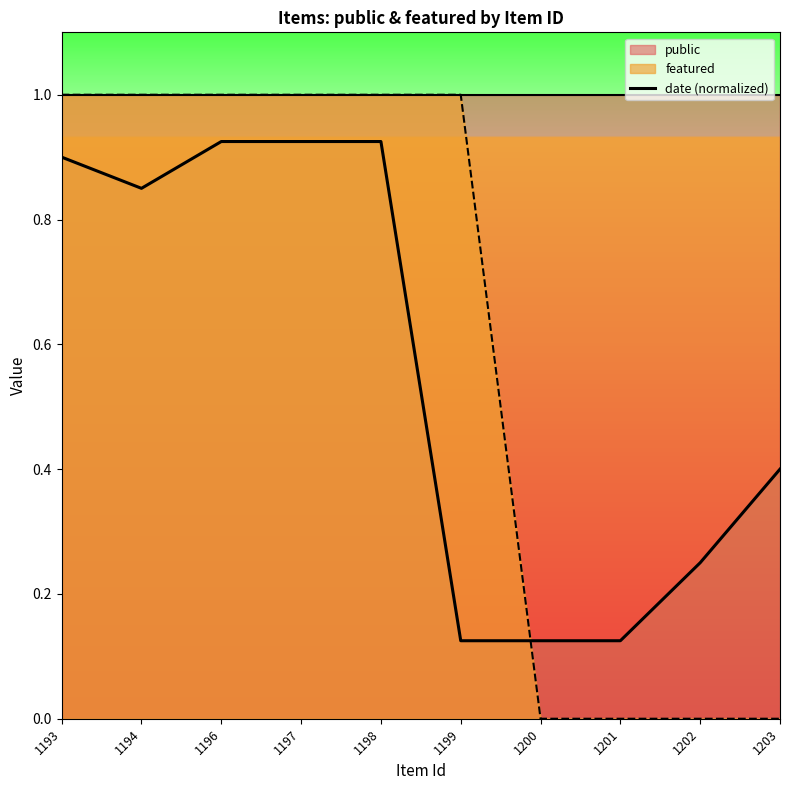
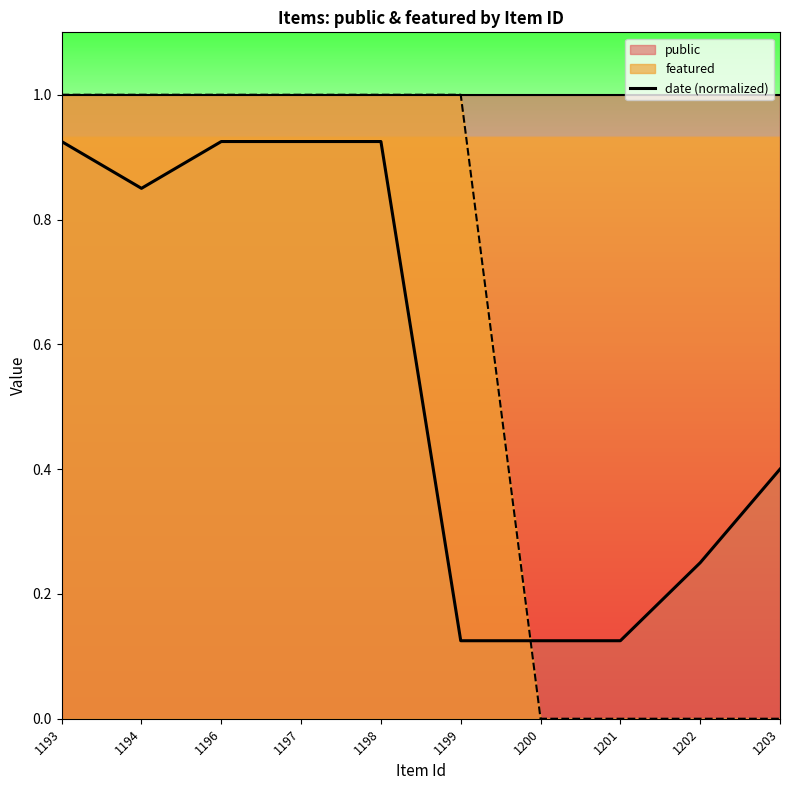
  {
    "public": {
      "1200": 1.00,
      "1201": 1.00,
      "1203": 1.00
    },
    "featured": {
      "1200": 0.00,
      "1201": 0.00,
      "1202": 0.00,
      "1203": 0.00
    },
    "date (normalized)": {
-     "1193": 0.90,
+     "1193": 0.93,
      "1194": 0.85,
      "1196": 0.93,
      "1197": 0.93,
      "1198": 0.93,
      "1199": 0.13,
      "1200": 0.13,
      "1201": 0.13,
      "1202": 0.25,
      "1203": 0.40
    }
  }
